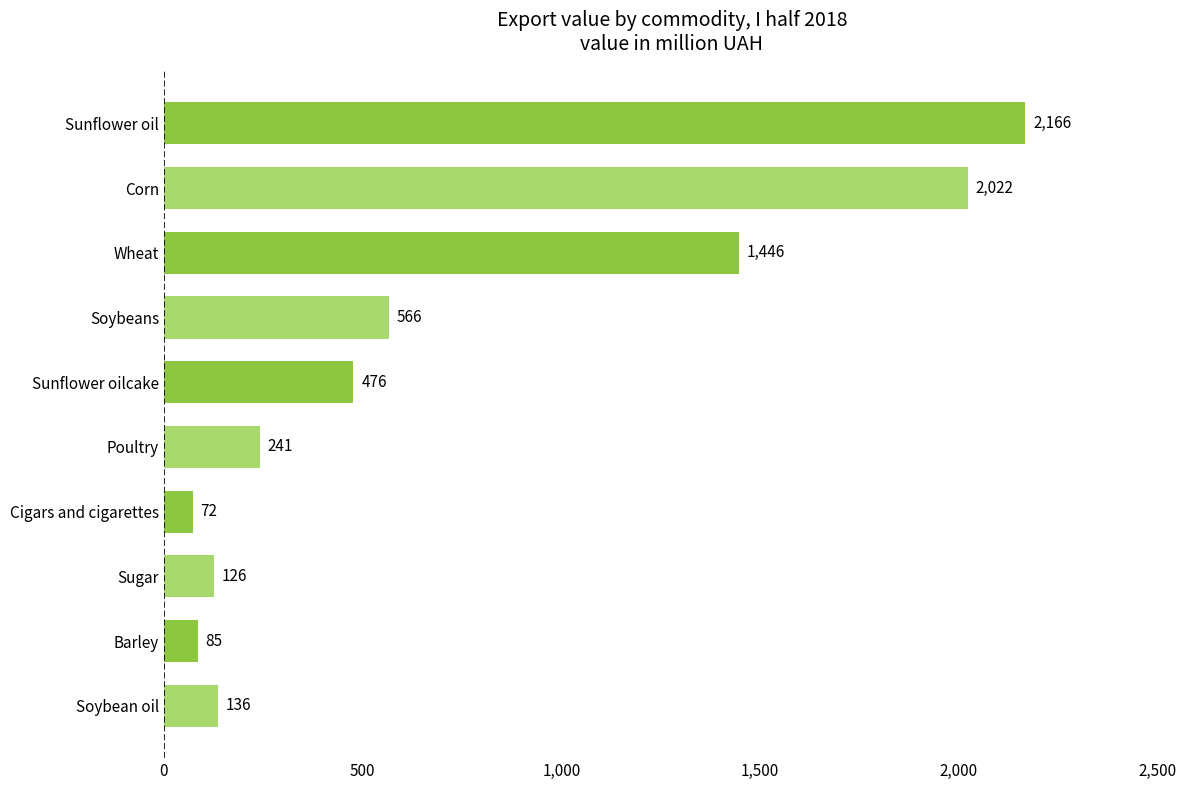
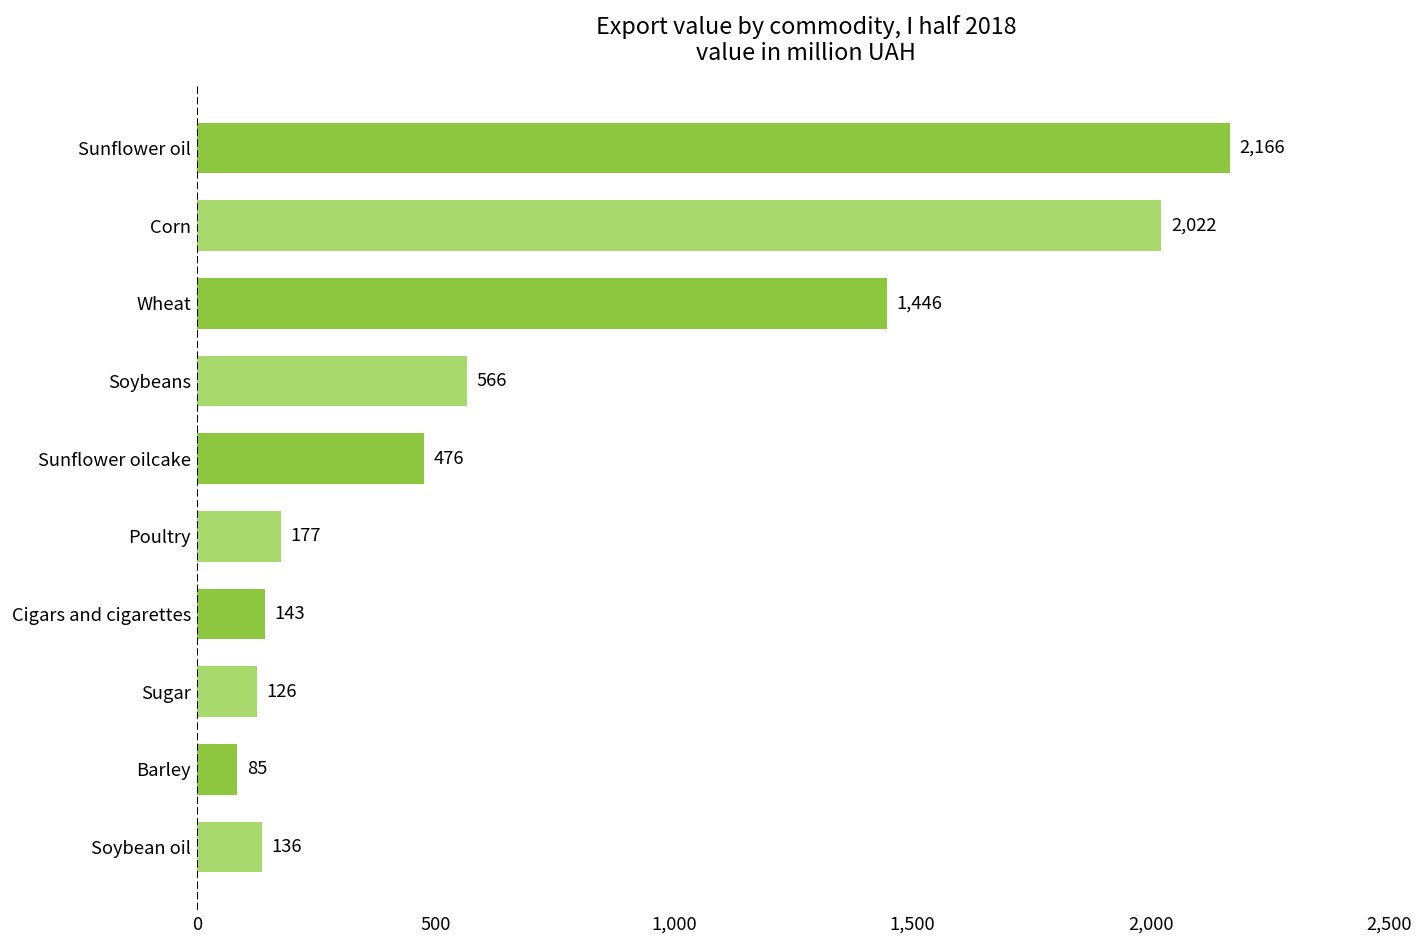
  {
    "Sunflower oil": "2,166",
    "Corn": "2,022",
    "Wheat": "1,446",
    "Soybeans": "566",
    "Sunflower oilcake": "476",
-   "Poultry": "241",
-   "Cigars and cigarettes": "72",
+   "Poultry": "177",
+   "Cigars and cigarettes": "143",
    "Sugar": "126",
    "Barley": "85",
    "Soybean oil": "136"
  }
